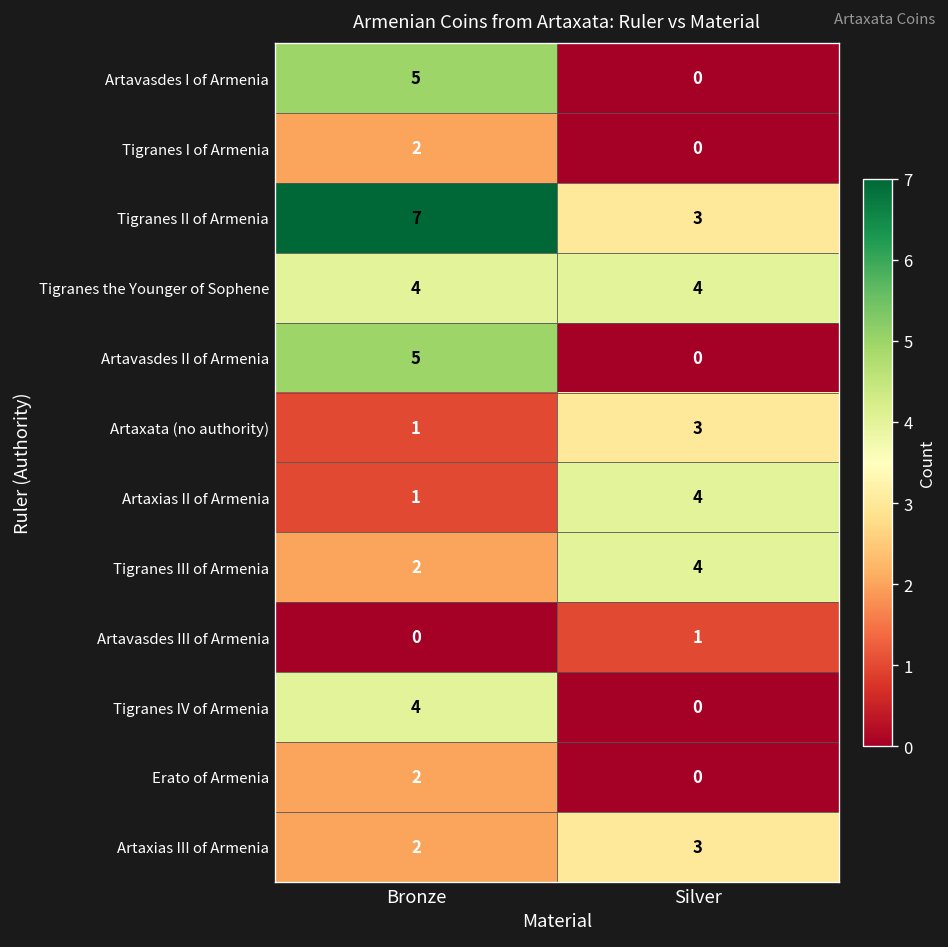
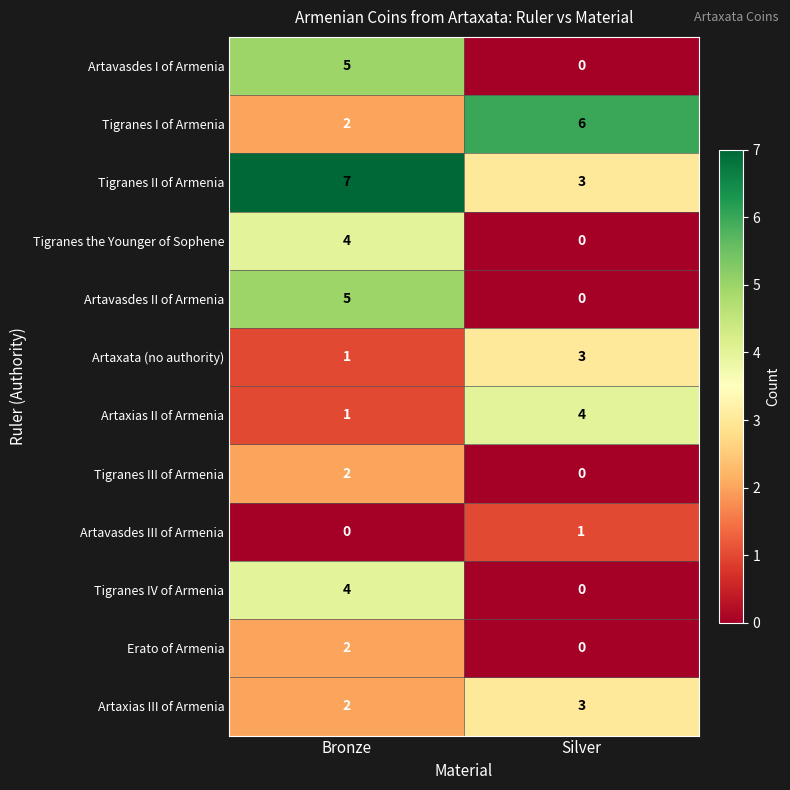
  {
    "Artavasdes I of Armenia": {
      "Bronze": 5,
      "Silver": 0
    },
    "Tigranes I of Armenia": {
      "Bronze": 2,
-     "Silver": 0
+     "Silver": 6
    },
    "Tigranes II of Armenia": {
      "Bronze": 7,
      "Silver": 3
    },
    "Tigranes the Younger of Sophene": {
      "Bronze": 4,
-     "Silver": 4
+     "Silver": 0
    },
    "Artavasdes II of Armenia": {
      "Bronze": 5,
      "Silver": 0
    },
    "Artaxata (no authority)": {
      "Bronze": 1,
      "Silver": 3
    },
    "Artaxias II of Armenia": {
      "Bronze": 1,
      "Silver": 4
    },
    "Tigranes III of Armenia": {
      "Bronze": 2,
-     "Silver": 4
+     "Silver": 0
    },
    "Artavasdes III of Armenia": {
      "Bronze": 0,
      "Silver": 1
    },
    "Tigranes IV of Armenia": {
      "Bronze": 4,
      "Silver": 0
    },
    "Erato of Armenia": {
      "Bronze": 2,
      "Silver": 0
    },
    "Artaxias III of Armenia": {
      "Bronze": 2,
      "Silver": 3
    }
  }
